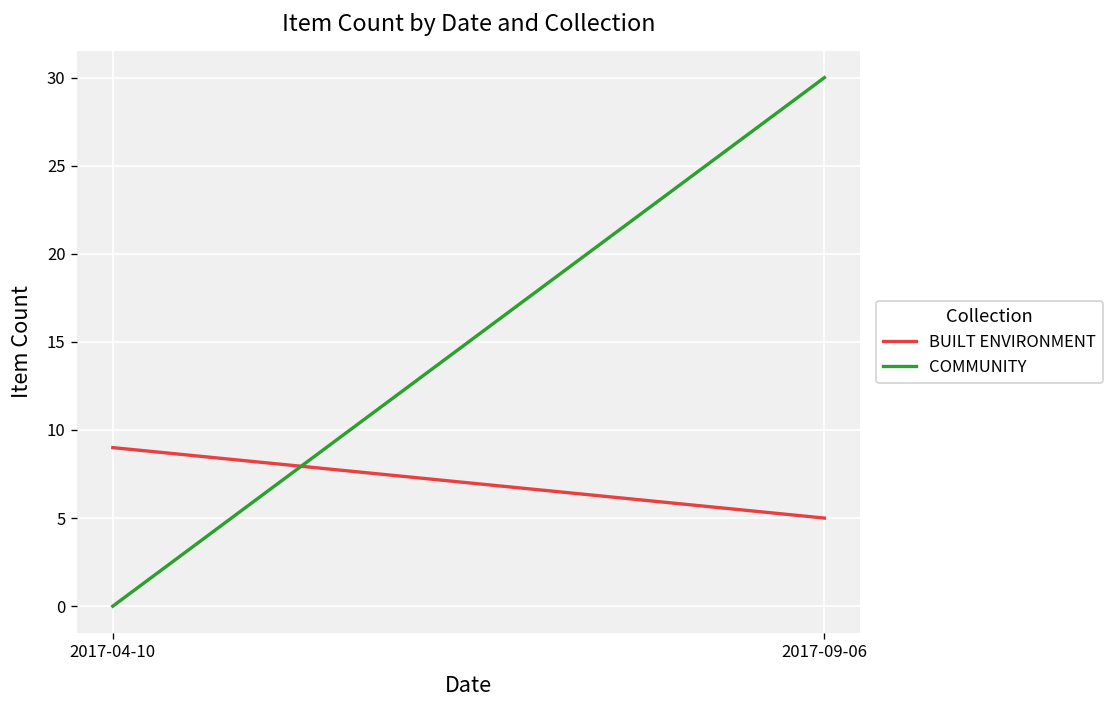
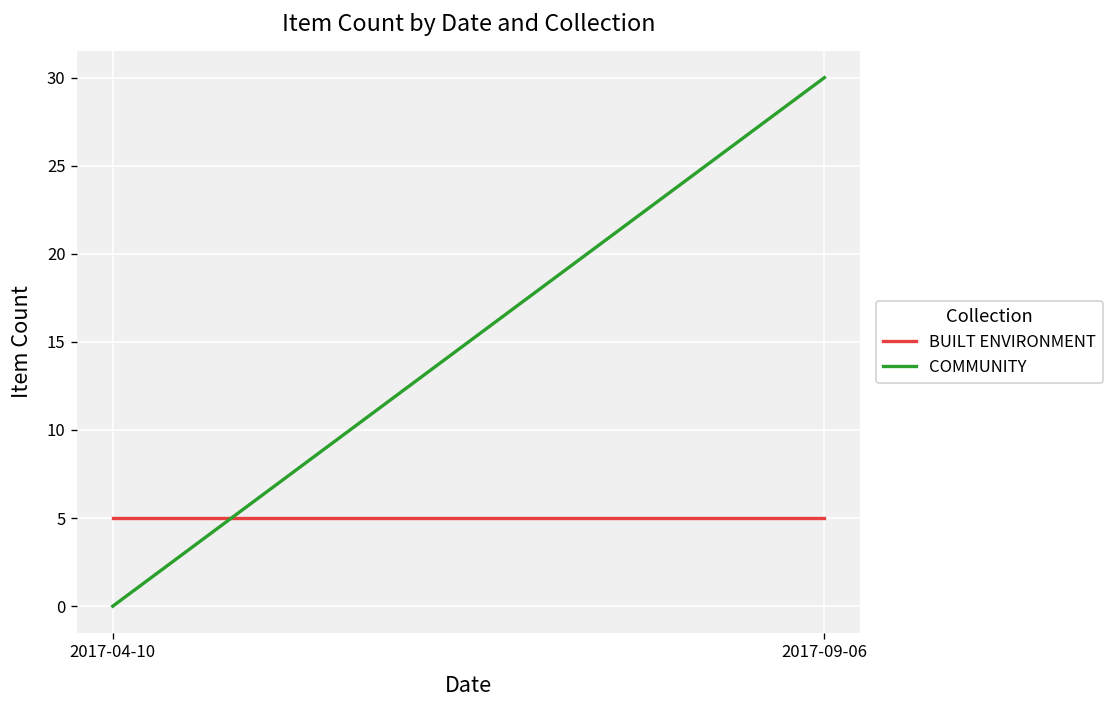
  {
    "BUILT ENVIRONMENT": {
-     "2017-04-10": 9,
+     "2017-04-10": 5,
      "2017-09-06": 5
    },
    "COMMUNITY": {
      "2017-04-10": 0,
      "2017-09-06": 30
    }
  }
